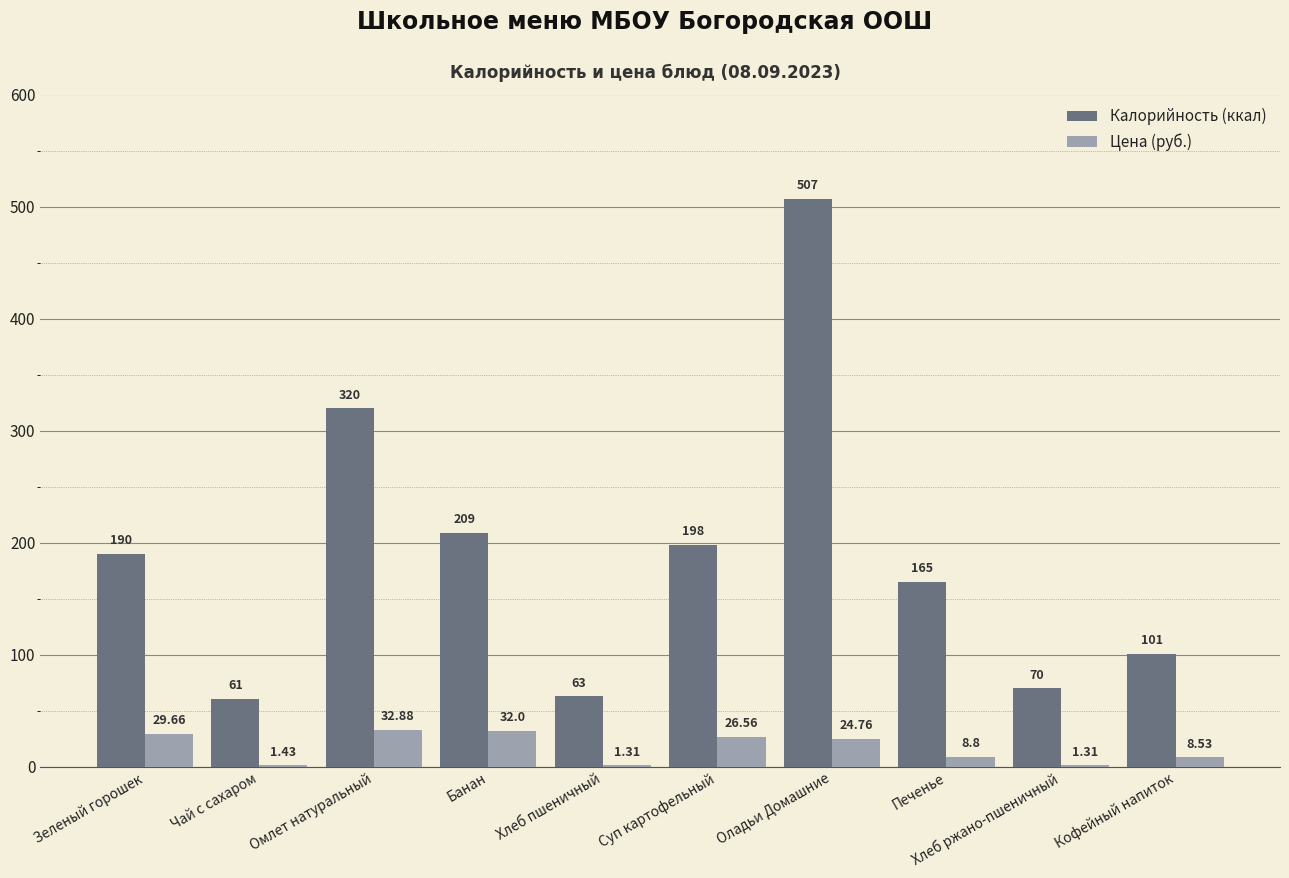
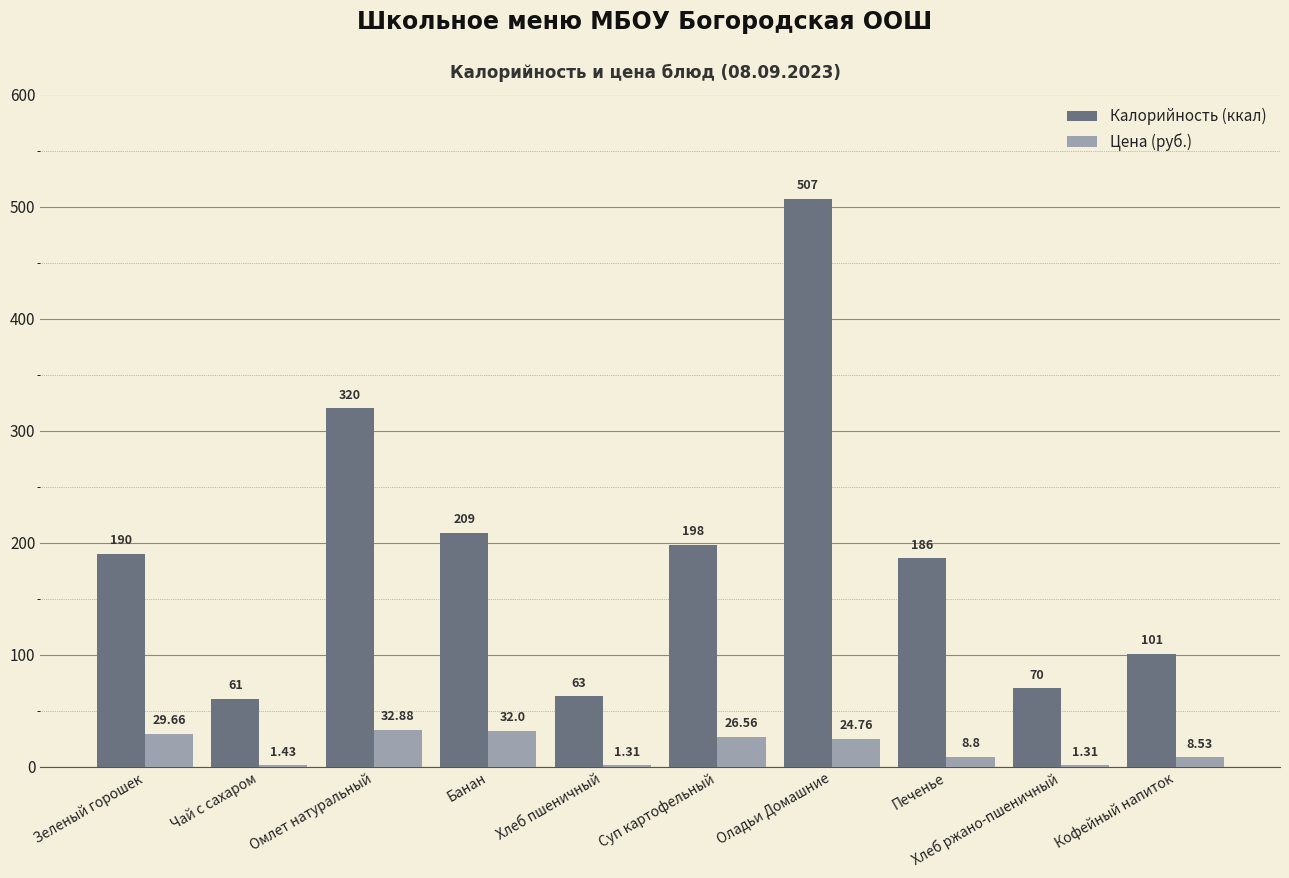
  {
    "Калорийность (ккал)": {
      "Зеленый горошек": 190,
      "Чай с сахаром": 61,
      "Омлет натуральный": 320,
      "Банан": 209,
      "Хлеб пшеничный": 63,
      "Суп картофельный": 198,
      "Оладьи Домашние": 507,
-     "Печенье": 165,
+     "Печенье": 186,
      "Хлеб ржано-пшеничный": 70,
      "Кофейный напиток": 101
    },
    "Цена (руб.)": {
      "Зеленый горошек": 29.66,
      "Чай с сахаром": 1.43,
      "Омлет натуральный": 32.88,
      "Банан": 32.0,
      "Хлеб пшеничный": 1.31,
      "Суп картофельный": 26.56,
      "Оладьи Домашние": 24.76,
      "Печенье": 8.8,
      "Хлеб ржано-пшеничный": 1.31,
      "Кофейный напиток": 8.53
    }
  }
